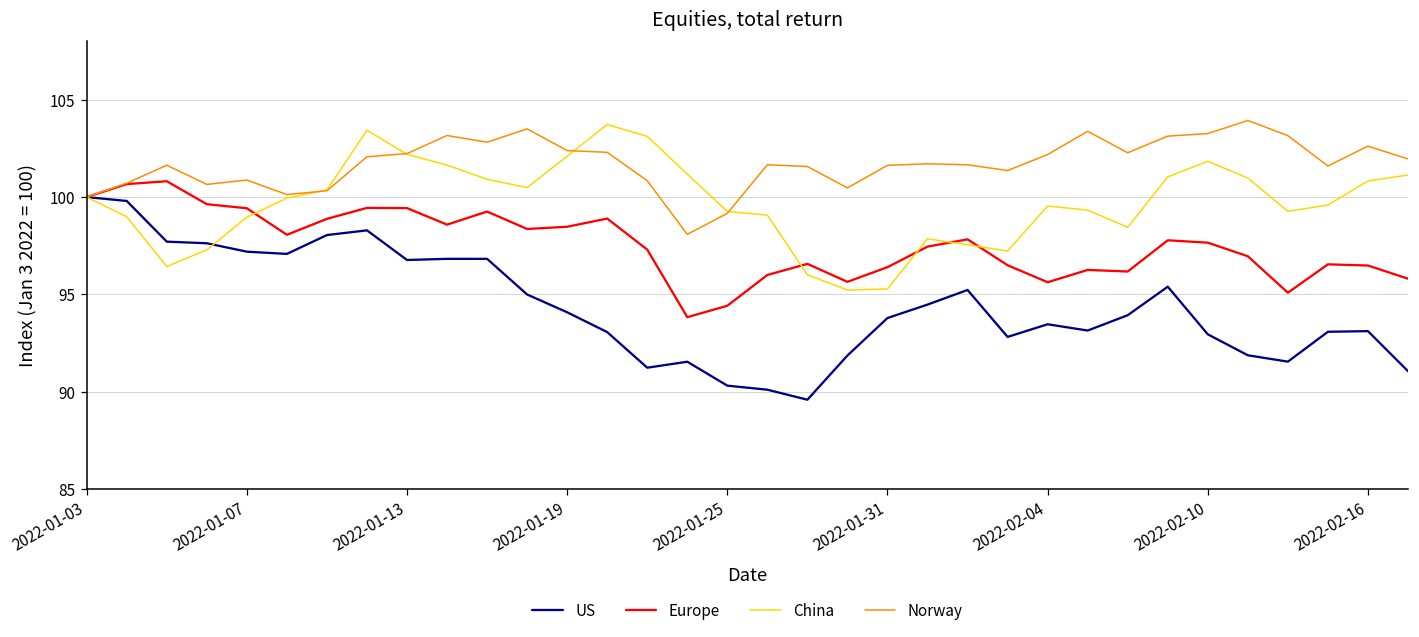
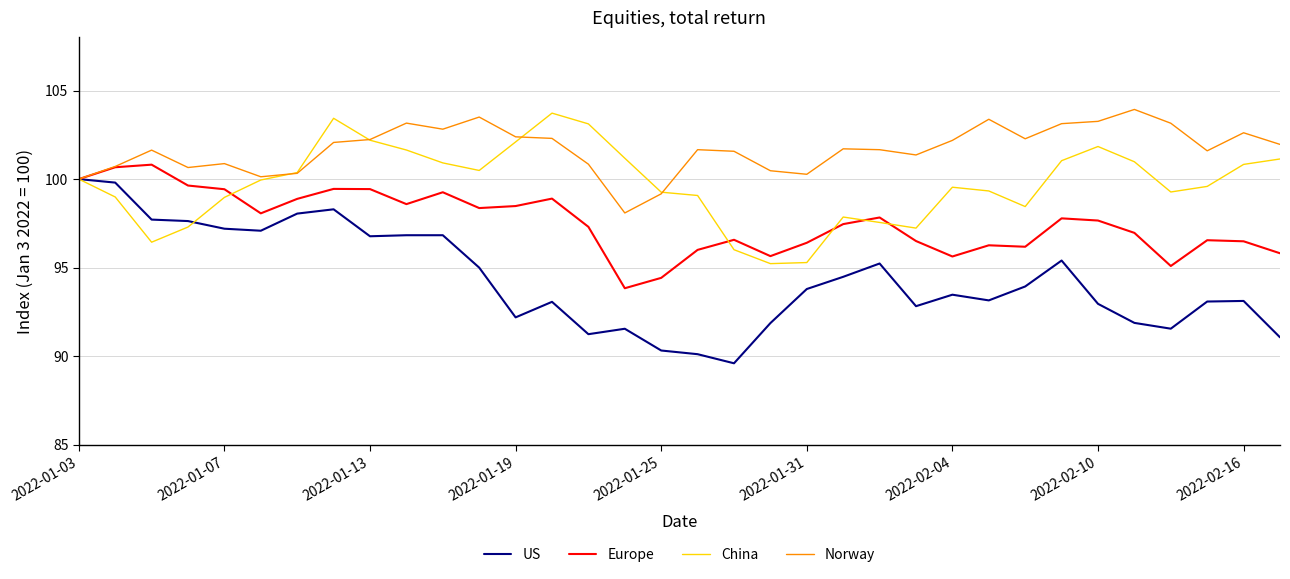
  {
    "US": {
      "2022-01-07": 97.2,
      "2022-01-13": 96.8,
-     "2022-01-19": 94.1,
+     "2022-01-19": 92.2,
      "2022-01-25": 90.3,
      "2022-01-31": 93.8,
      "2022-02-04": 93.5,
      "2022-02-10": 93.0,
      "2022-02-16": 93.1
    },
    "Europe": {
      "2022-01-07": 99.4,
      "2022-01-13": 99.4,
      "2022-01-19": 98.5,
      "2022-01-25": 94.4,
      "2022-01-31": 96.4,
      "2022-02-04": 95.6,
      "2022-02-10": 97.7,
      "2022-02-16": 96.5
    },
    "China": {
      "2022-01-07": 99.0,
      "2022-01-19": 102.1,
      "2022-01-31": 95.3,
      "2022-02-04": 99.5,
      "2022-02-10": 101.8,
      "2022-02-16": 100.8
    },
    "Norway": {
      "2022-01-07": 100.9,
      "2022-01-19": 102.4,
-     "2022-01-31": 101.6,
+     "2022-01-31": 100.3,
      "2022-02-04": 102.2,
      "2022-02-10": 103.3,
      "2022-02-16": 102.6
    }
  }
